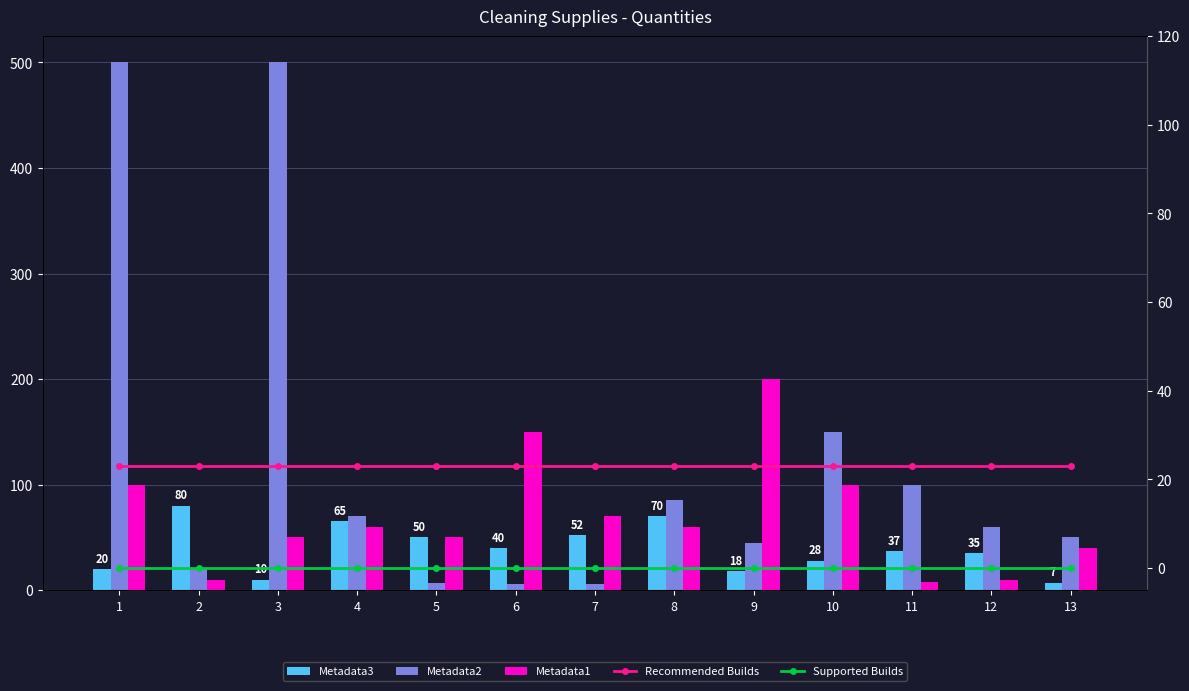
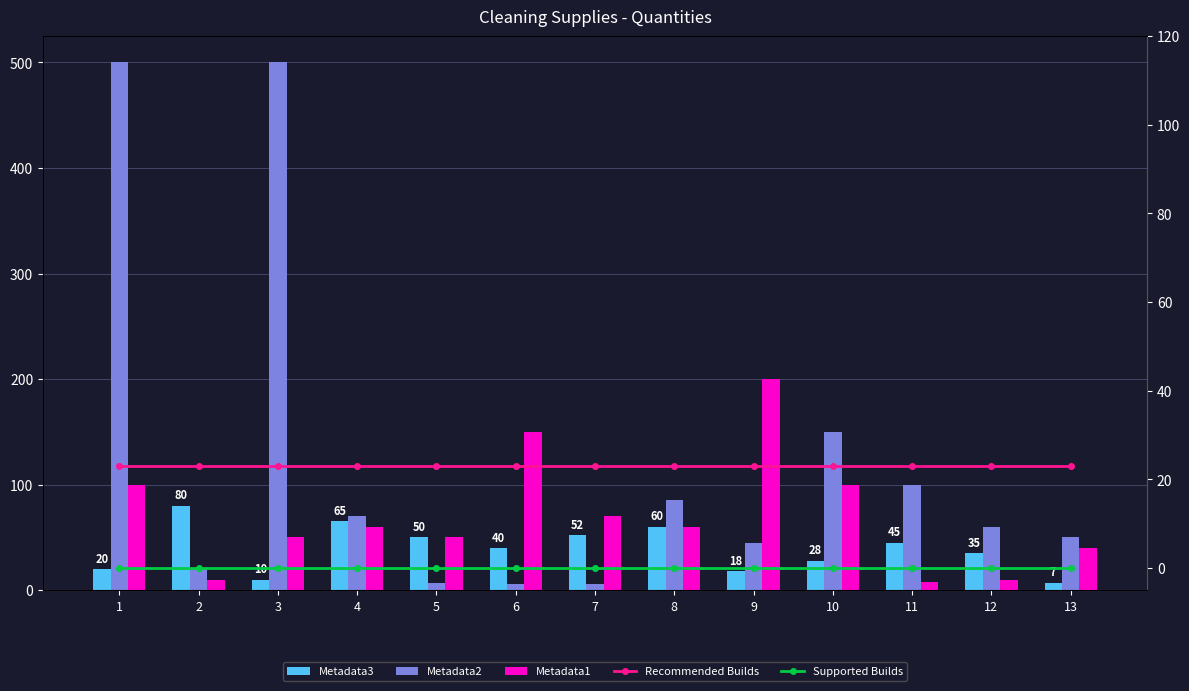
  {
    "Metadata3": {
      "1": 20,
      "2": 80,
      "3": 10,
      "4": 65,
      "5": 50,
      "6": 40,
      "7": 52,
-     "8": 70,
+     "8": 60,
      "9": 18,
      "10": 28,
-     "11": 37,
+     "11": 45,
      "12": 35,
      "13": 7
    }
  }
